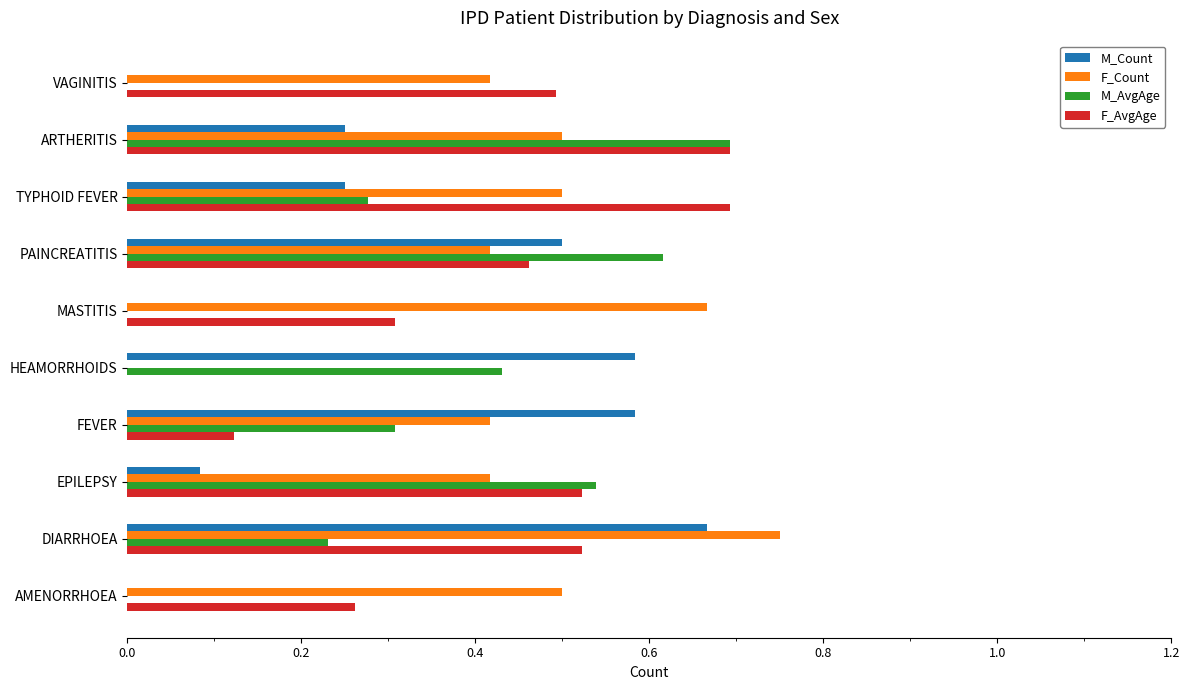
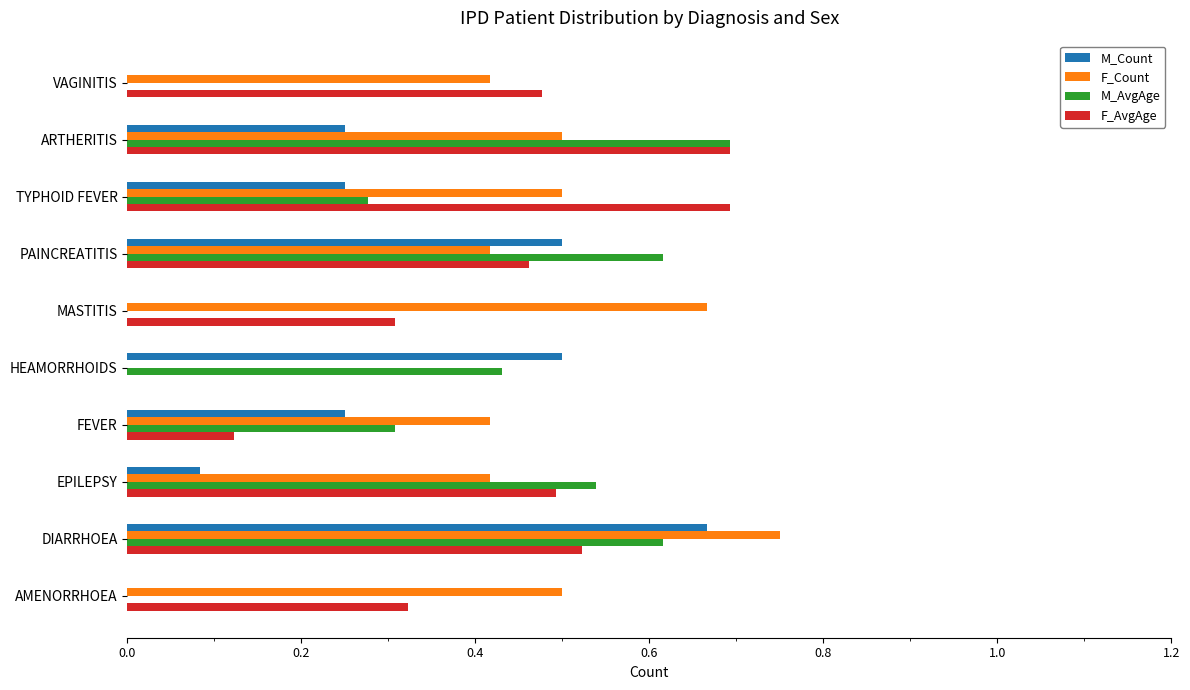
  {
    "M_Count": {
      "VAGINITIS": 0.00,
      "ARTHERITIS": 0.25,
      "TYPHOID FEVER": 0.25,
      "PAINCREATITIS": 0.50,
      "MASTITIS": 0.00,
-     "HEAMORRHOIDS": 0.58,
-     "FEVER": 0.58,
+     "HEAMORRHOIDS": 0.50,
+     "FEVER": 0.25,
      "EPILEPSY": 0.08,
      "DIARRHOEA": 0.67,
      "AMENORRHOEA": 0.00
    },
    "F_Count": {
      "VAGINITIS": 0.42,
      "ARTHERITIS": 0.50,
      "TYPHOID FEVER": 0.50,
      "PAINCREATITIS": 0.42,
      "MASTITIS": 0.67,
      "HEAMORRHOIDS": 0.00,
      "FEVER": 0.42,
      "EPILEPSY": 0.42,
      "DIARRHOEA": 0.75,
      "AMENORRHOEA": 0.50
    },
    "M_AvgAge": {
      "VAGINITIS": 0.00,
      "ARTHERITIS": 0.69,
      "TYPHOID FEVER": 0.28,
      "PAINCREATITIS": 0.62,
      "MASTITIS": 0.00,
      "HEAMORRHOIDS": 0.43,
      "FEVER": 0.31,
      "EPILEPSY": 0.54,
-     "DIARRHOEA": 0.23,
+     "DIARRHOEA": 0.62,
      "AMENORRHOEA": 0.00
    },
    "F_AvgAge": {
-     "VAGINITIS": 0.49,
+     "VAGINITIS": 0.48,
      "ARTHERITIS": 0.69,
      "TYPHOID FEVER": 0.69,
      "PAINCREATITIS": 0.46,
      "MASTITIS": 0.31,
      "HEAMORRHOIDS": 0.00,
      "FEVER": 0.12,
-     "EPILEPSY": 0.52,
+     "EPILEPSY": 0.49,
      "DIARRHOEA": 0.52,
-     "AMENORRHOEA": 0.26
+     "AMENORRHOEA": 0.32
    }
  }
